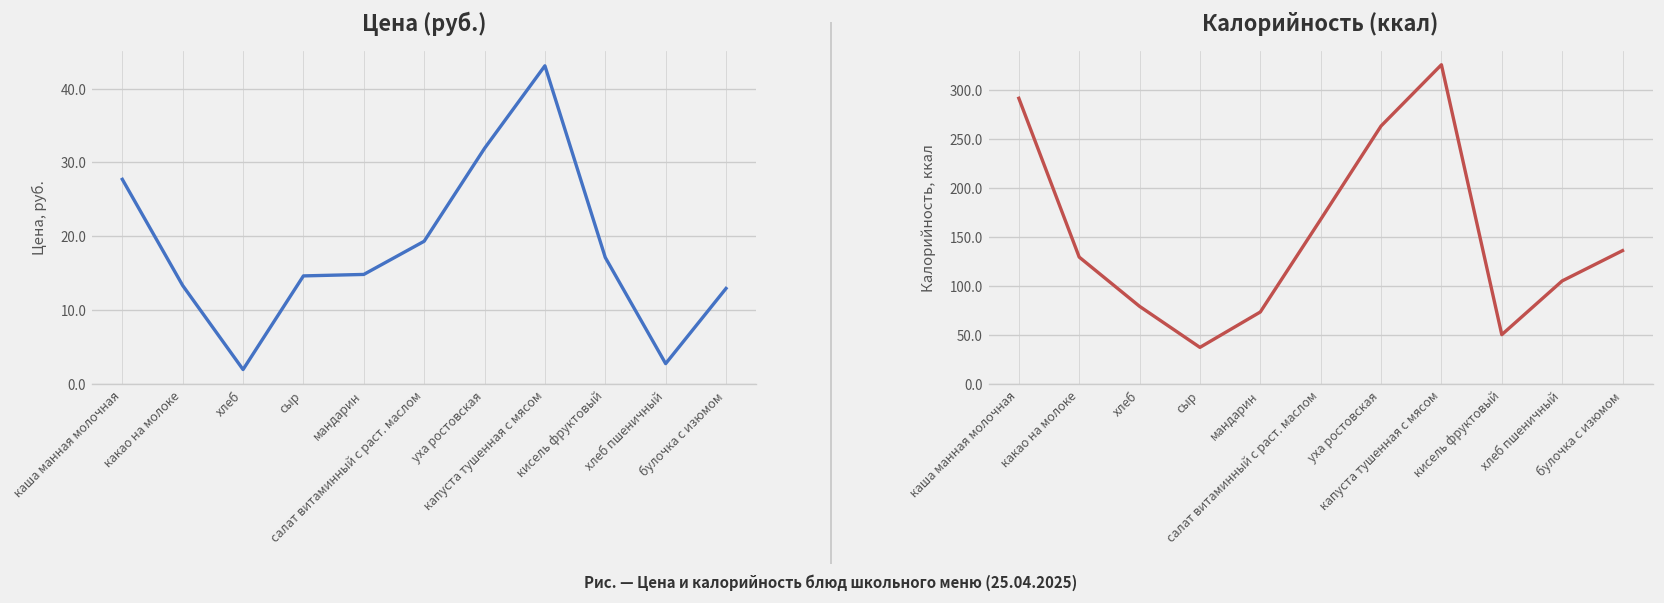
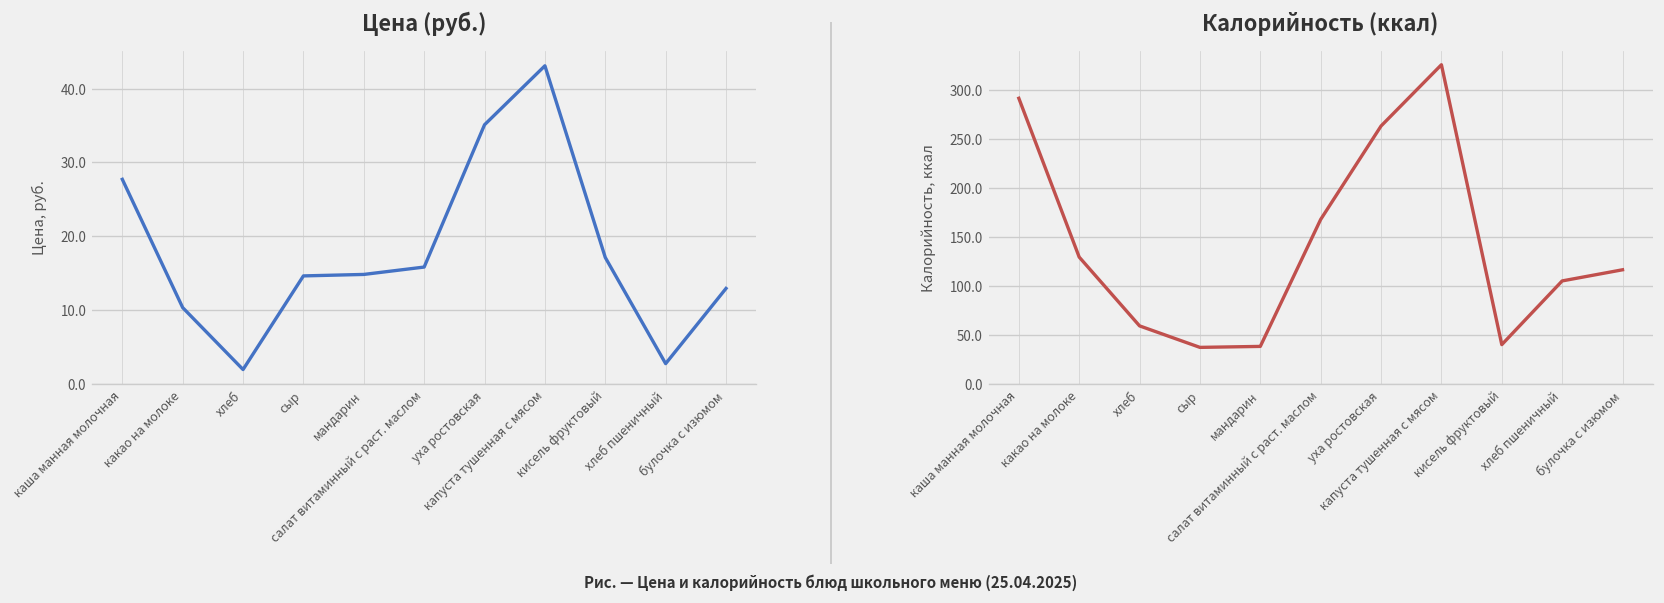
  {
    "Цена (руб.)": {
      "каша манная молочная": 28,
-     "какао на молоке": 13,
+     "какао на молоке": 10,
      "хлеб": 2,
      "сыр": 15,
      "мандарин": 15,
-     "салат витаминный с раст. маслом": 19,
-     "уха ростовская": 32,
+     "салат витаминный с раст. маслом": 16,
+     "уха ростовская": 35,
      "капуста тушенная с мясом": 43,
      "кисель фруктовый": 17,
      "хлеб пшеничный": 3,
      "булочка с изюмом": 13
    },
    "Калорийность (ккал)": {
      "каша манная молочная": 290,
      "какао на молоке": 130,
-     "хлеб": 80,
+     "хлеб": 60,
      "сыр": 40,
-     "мандарин": 70,
+     "мандарин": 40,
      "салат витаминный с раст. маслом": 170,
      "уха ростовская": 260,
      "капуста тушенная с мясом": 330,
-     "кисель фруктовый": 50,
+     "кисель фруктовый": 40,
      "хлеб пшеничный": 110,
-     "булочка с изюмом": 140
+     "булочка с изюмом": 120
    }
  }
